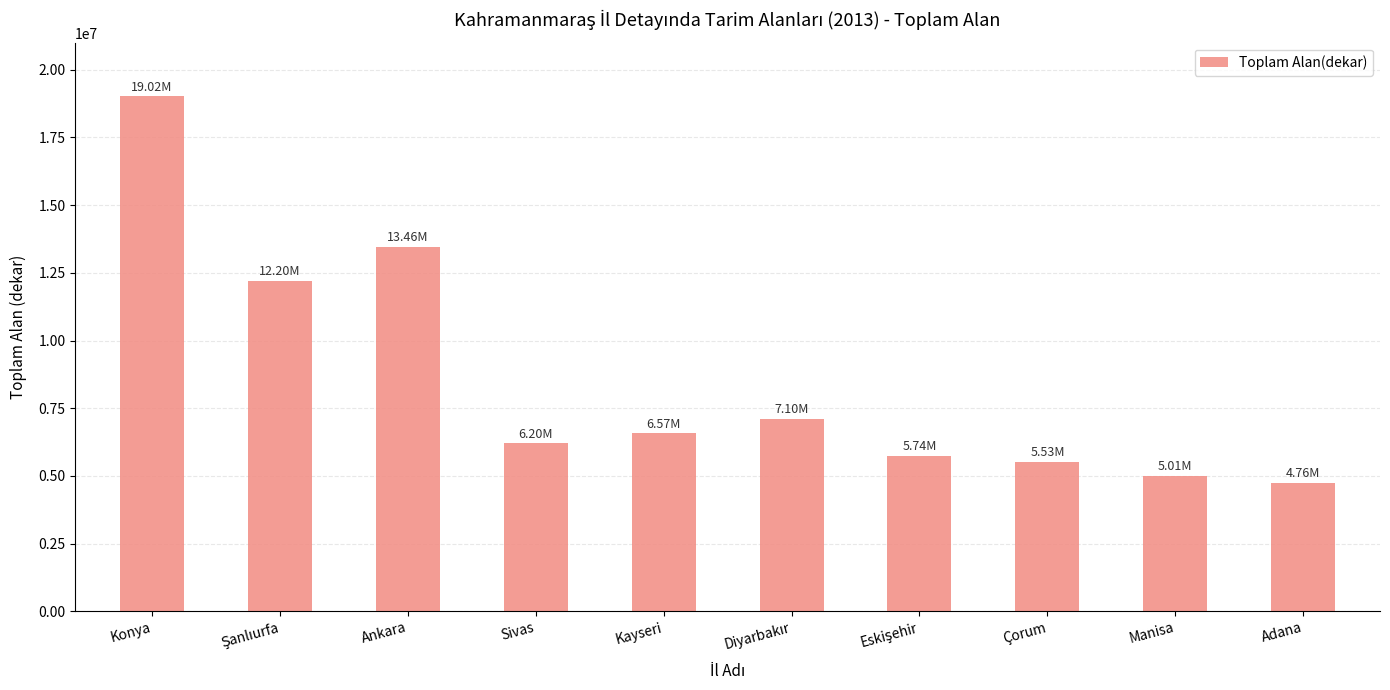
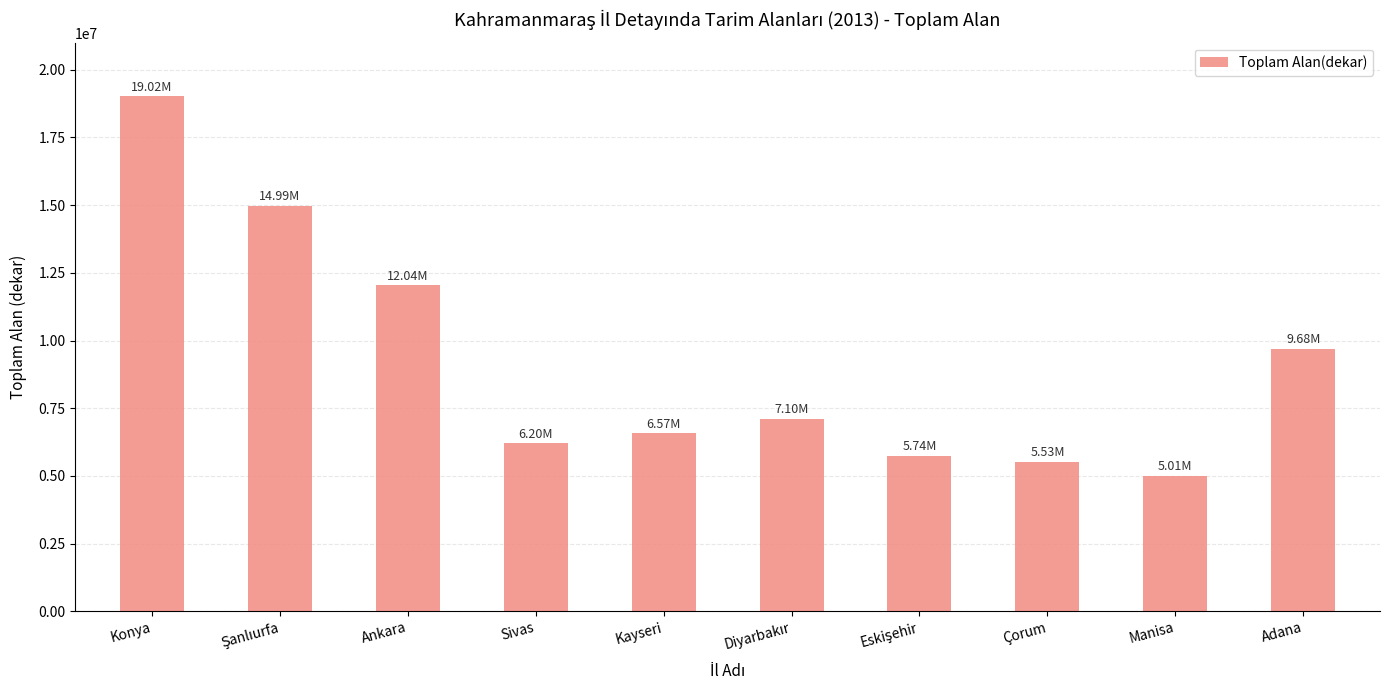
  {
    "Konya": "19.02M",
-   "Şanlıurfa": "12.20M",
-   "Ankara": "13.46M",
+   "Şanlıurfa": "14.99M",
+   "Ankara": "12.04M",
    "Sivas": "6.20M",
    "Kayseri": "6.57M",
    "Diyarbakır": "7.10M",
    "Eskişehir": "5.74M",
    "Çorum": "5.53M",
    "Manisa": "5.01M",
-   "Adana": "4.76M"
+   "Adana": "9.68M"
  }
